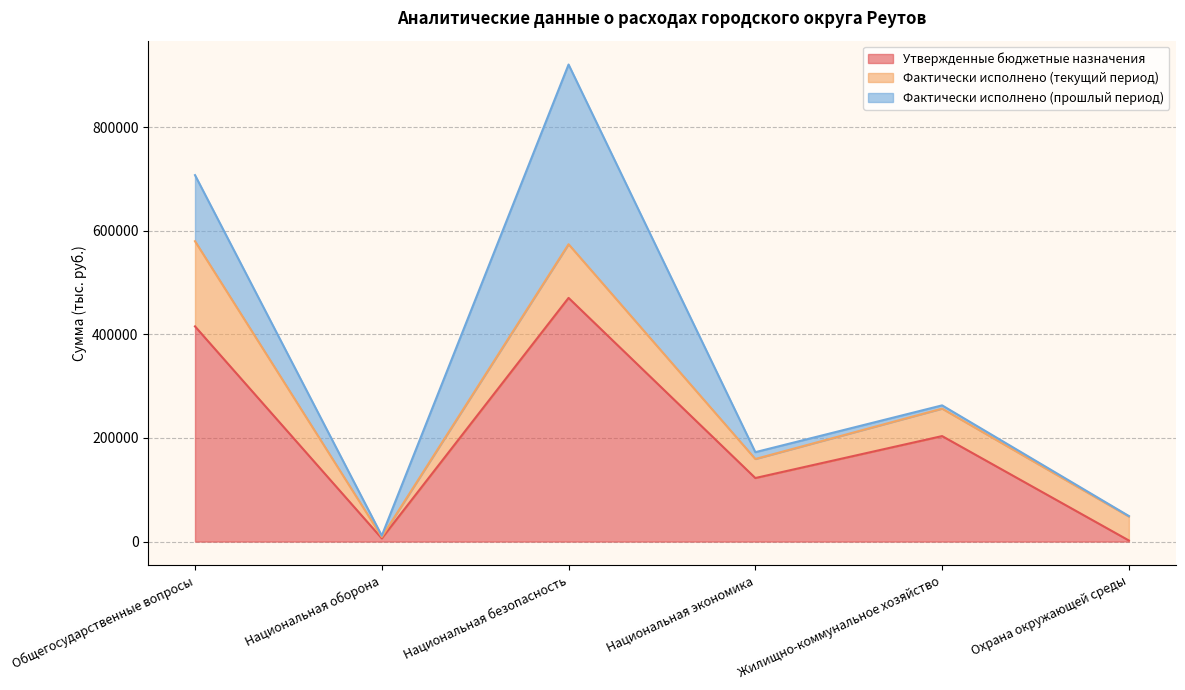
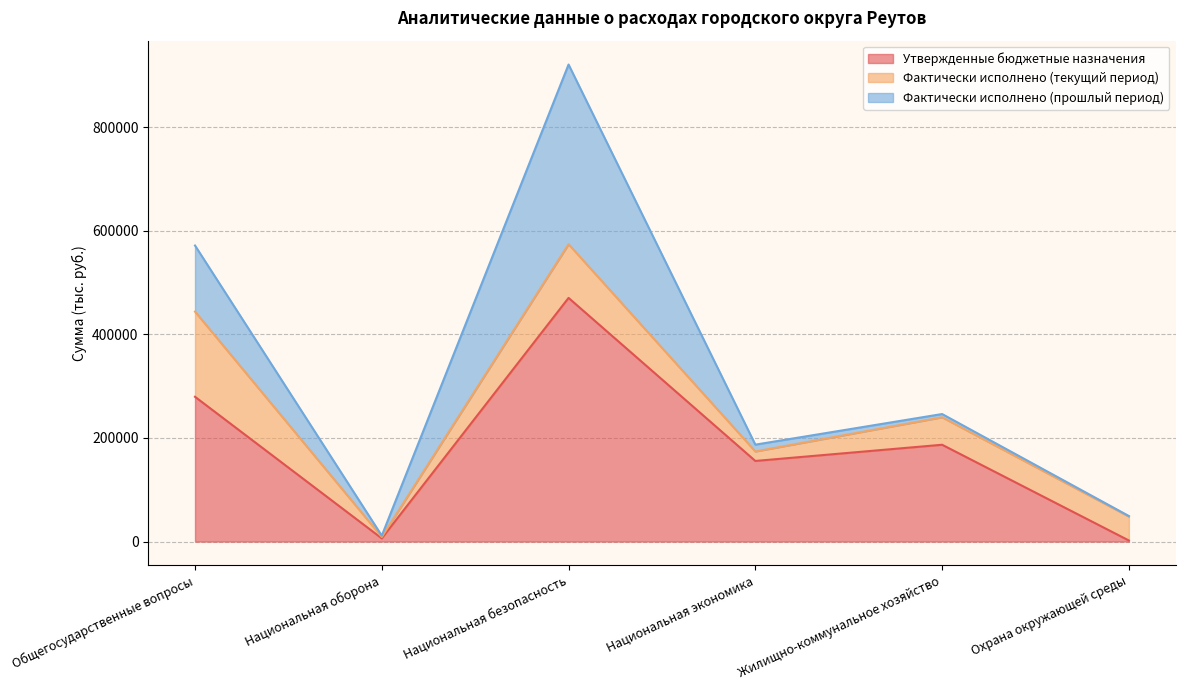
  {
    "Утвержденные бюджетные назначения": {
-     "Общегосударственные вопросы": 420000,
+     "Общегосударственные вопросы": 280000,
      "Национальная безопасность": 470000,
-     "Национальная экономика": 120000,
-     "Жилищно-коммунальное хозяйство": 200000,
+     "Национальная экономика": 160000,
+     "Жилищно-коммунальное хозяйство": 190000,
      "Охрана окружающей среды": 0
    },
    "Фактически исполнено (текущий период)": {
      "Общегосударственные вопросы": 160000,
      "Национальная безопасность": 100000,
-     "Национальная экономика": 40000,
+     "Национальная экономика": 20000,
      "Жилищно-коммунальное хозяйство": 50000
    },
    "Фактически исполнено (прошлый период)": {
      "Общегосударственные вопросы": 130000,
      "Национальная безопасность": 350000,
      "Национальная экономика": 10000,
      "Жилищно-коммунальное хозяйство": 10000
    }
  }
